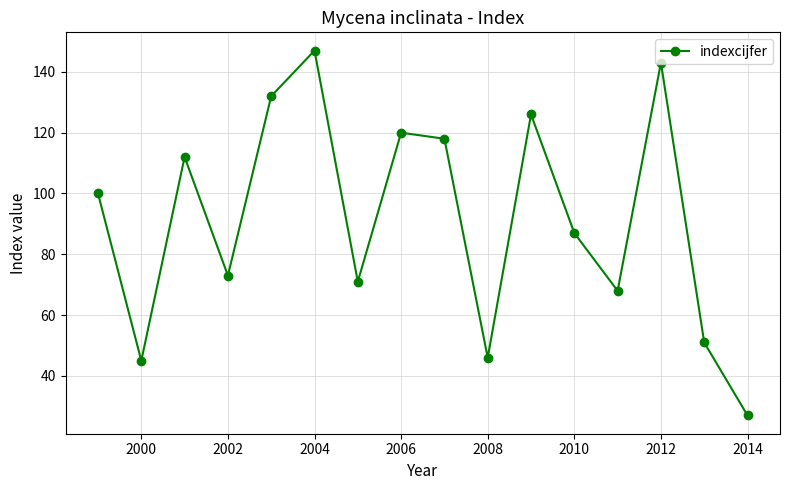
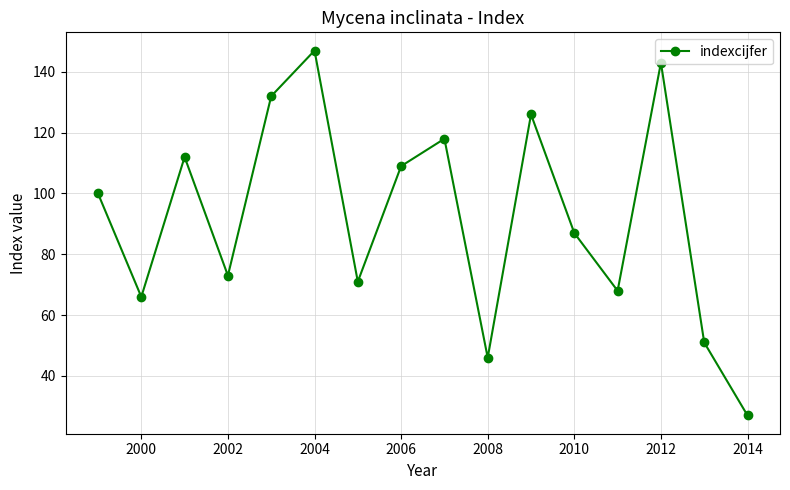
  {
-   "2000": 45,
+   "2000": 66,
    "2002": 73,
    "2004": 147,
-   "2006": 120,
+   "2006": 109,
    "2008": 46,
    "2010": 87,
    "2014": 27
  }
